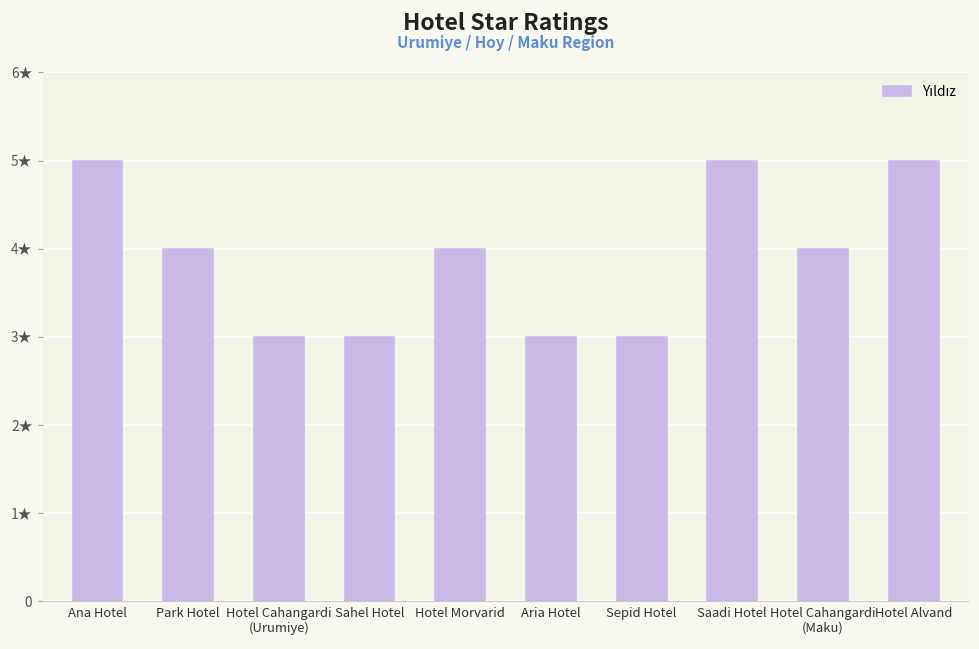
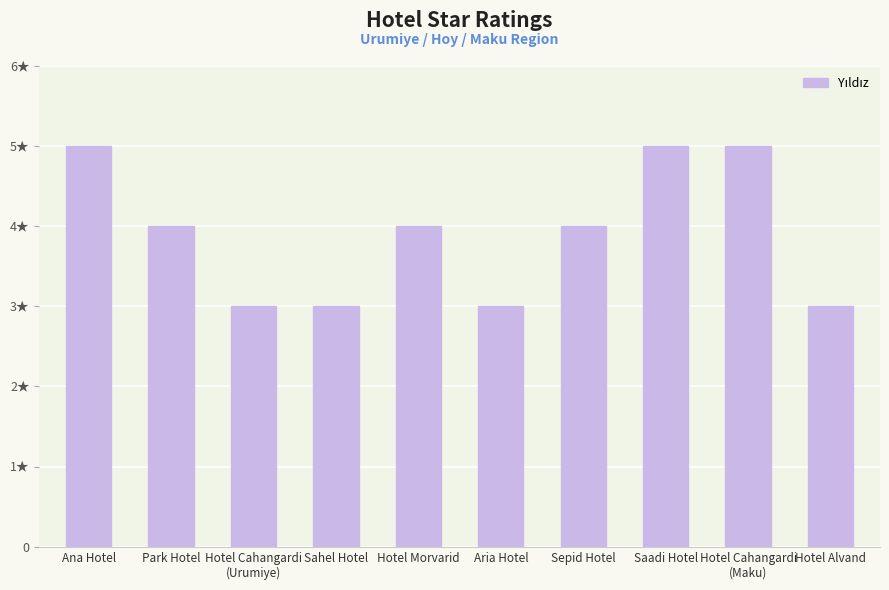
  {
    "Ana Hotel": "5★",
    "Park Hotel": "4★",
    "Hotel Cahangardi (Urumiye)": "3★",
    "Sahel Hotel": "3★",
    "Hotel Morvarid": "4★",
    "Aria Hotel": "3★",
-   "Sepid Hotel": "3★",
+   "Sepid Hotel": "4★",
    "Saadi Hotel": "5★",
-   "Hotel Cahangardi (Maku)": "4★",
-   "Hotel Alvand": "5★"
+   "Hotel Cahangardi (Maku)": "5★",
+   "Hotel Alvand": "3★"
  }
